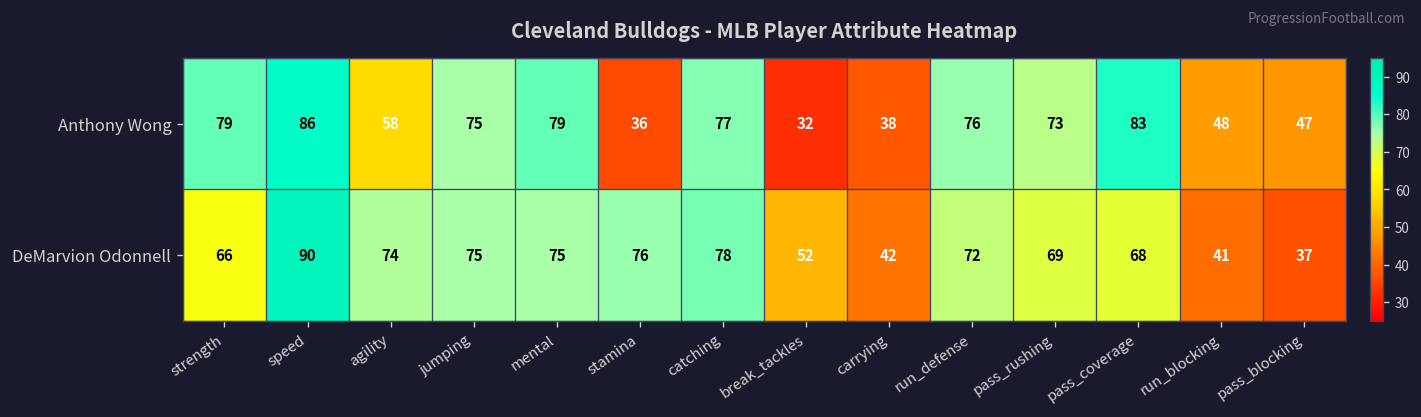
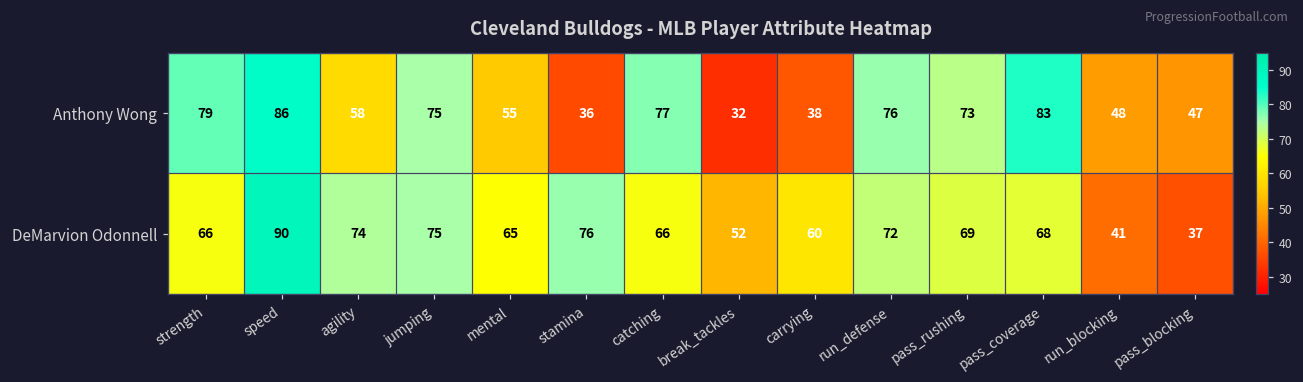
  {
    "Anthony Wong": {
      "strength": 79,
      "speed": 86,
      "agility": 58,
      "jumping": 75,
-     "mental": 79,
+     "mental": 55,
      "stamina": 36,
      "catching": 77,
      "break_tackles": 32,
      "carrying": 38,
      "run_defense": 76,
      "pass_rushing": 73,
      "pass_coverage": 83,
      "run_blocking": 48,
      "pass_blocking": 47
    },
    "DeMarvion Odonnell": {
      "strength": 66,
      "speed": 90,
      "agility": 74,
      "jumping": 75,
-     "mental": 75,
+     "mental": 65,
      "stamina": 76,
-     "catching": 78,
+     "catching": 66,
      "break_tackles": 52,
-     "carrying": 42,
+     "carrying": 60,
      "run_defense": 72,
      "pass_rushing": 69,
      "pass_coverage": 68,
      "run_blocking": 41,
      "pass_blocking": 37
    }
  }
